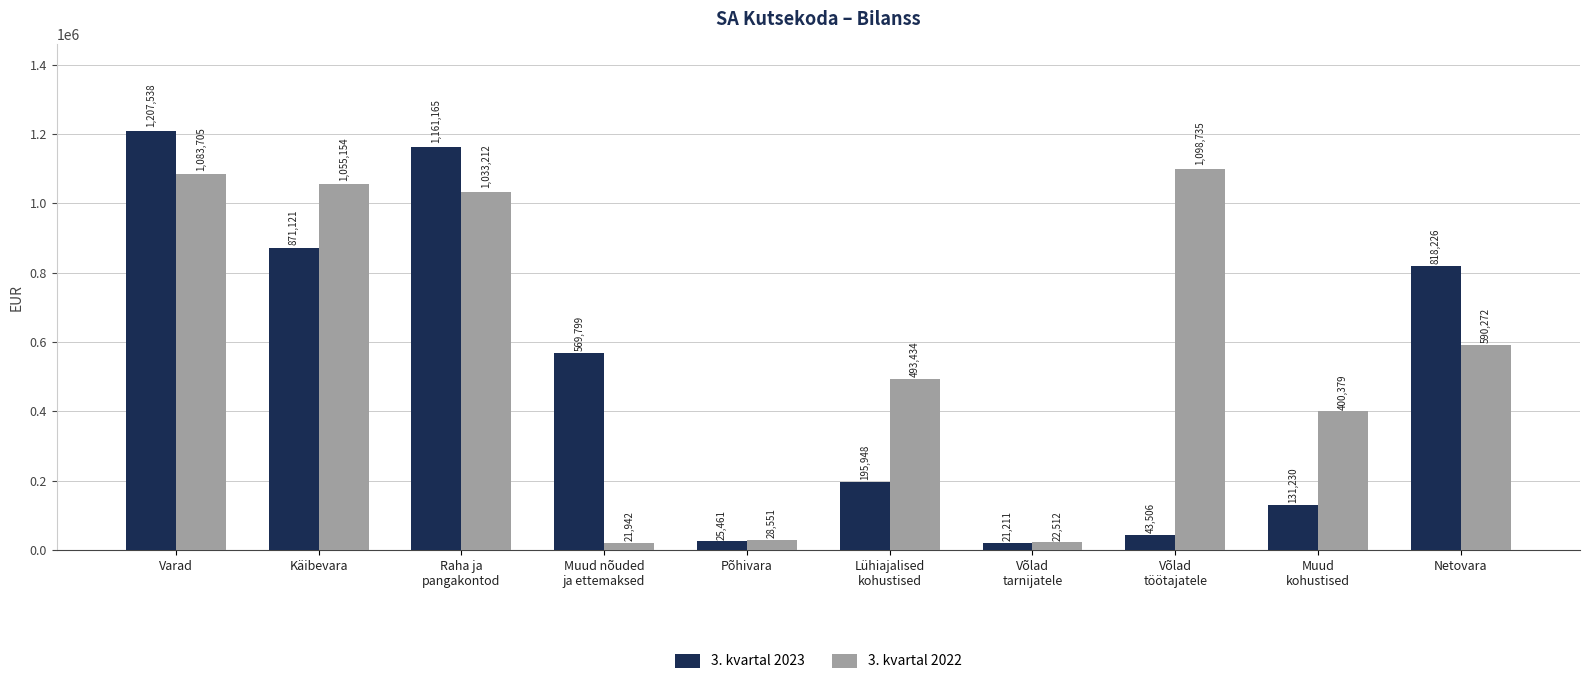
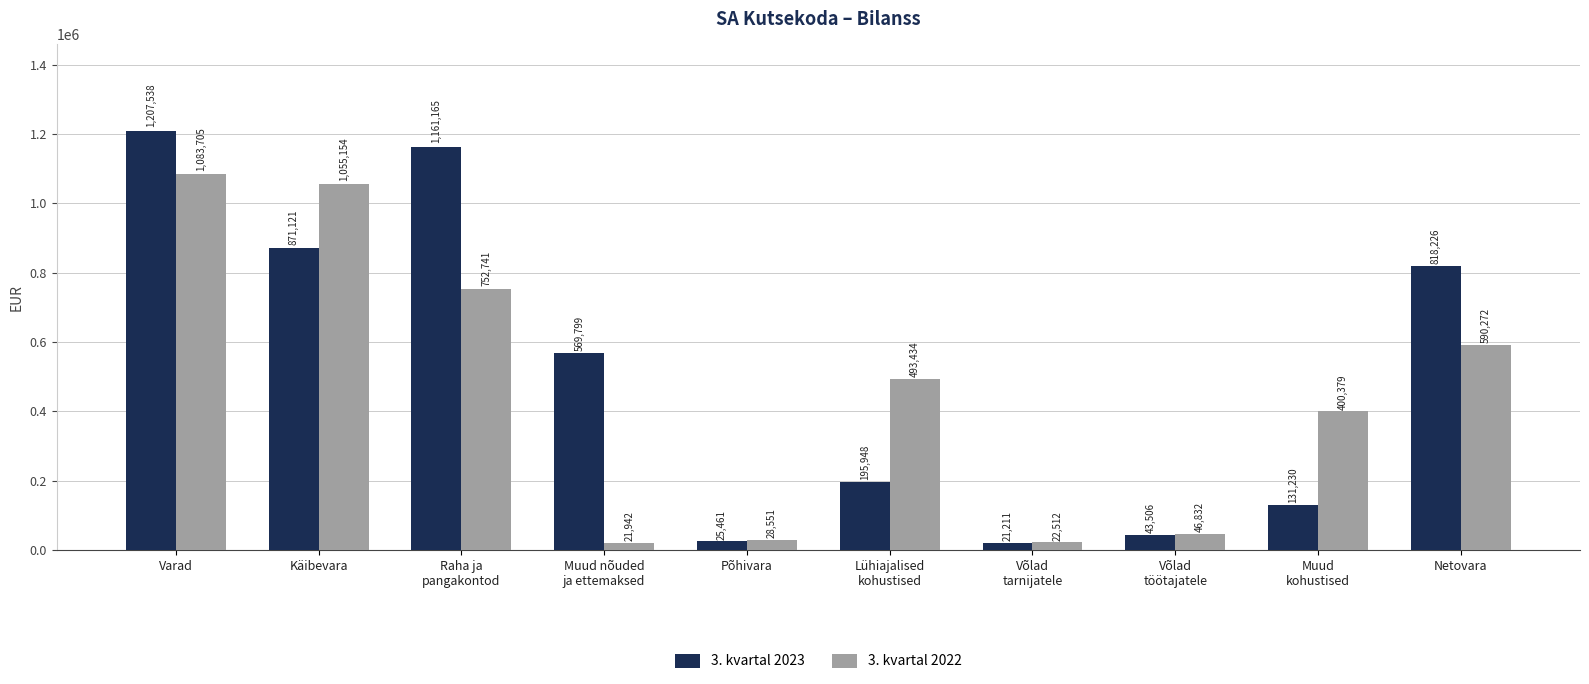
  {
    "3. kvartal 2023": {
      "Varad": "1,207,538",
      "Käibevara": "871,121",
      "Raha ja pangakontod": "1,161,165",
      "Muud nõuded ja ettemaksed": "569,799",
      "Põhivara": "25,461",
      "Lühiajalised kohustised": "195,948",
      "Võlad tarnijatele": "21,211",
      "Võlad töötajatele": "43,506",
      "Muud kohustised": "131,230",
      "Netovara": "818,226"
    },
    "3. kvartal 2022": {
      "Varad": "1,083,705",
      "Käibevara": "1,055,154",
-     "Raha ja pangakontod": "1,033,212",
+     "Raha ja pangakontod": "752,741",
      "Muud nõuded ja ettemaksed": "21,942",
      "Põhivara": "28,551",
      "Lühiajalised kohustised": "493,434",
      "Võlad tarnijatele": "22,512",
-     "Võlad töötajatele": "1,098,735",
+     "Võlad töötajatele": "46,832",
      "Muud kohustised": "400,379",
      "Netovara": "590,272"
    }
  }
